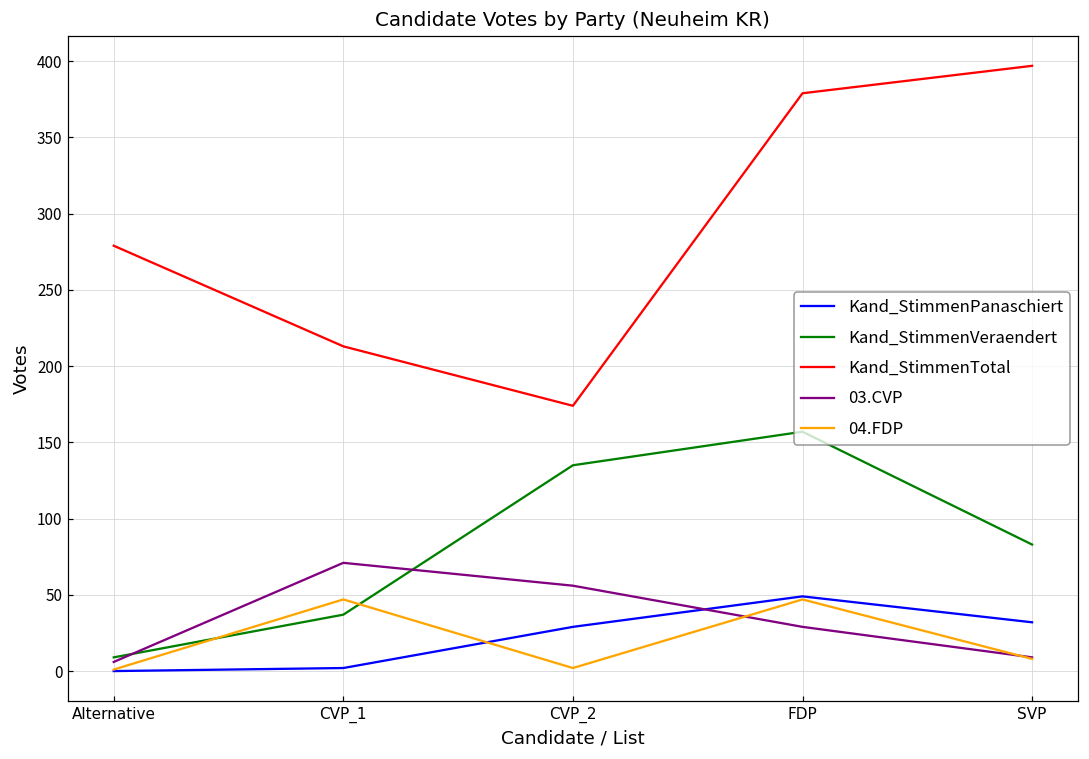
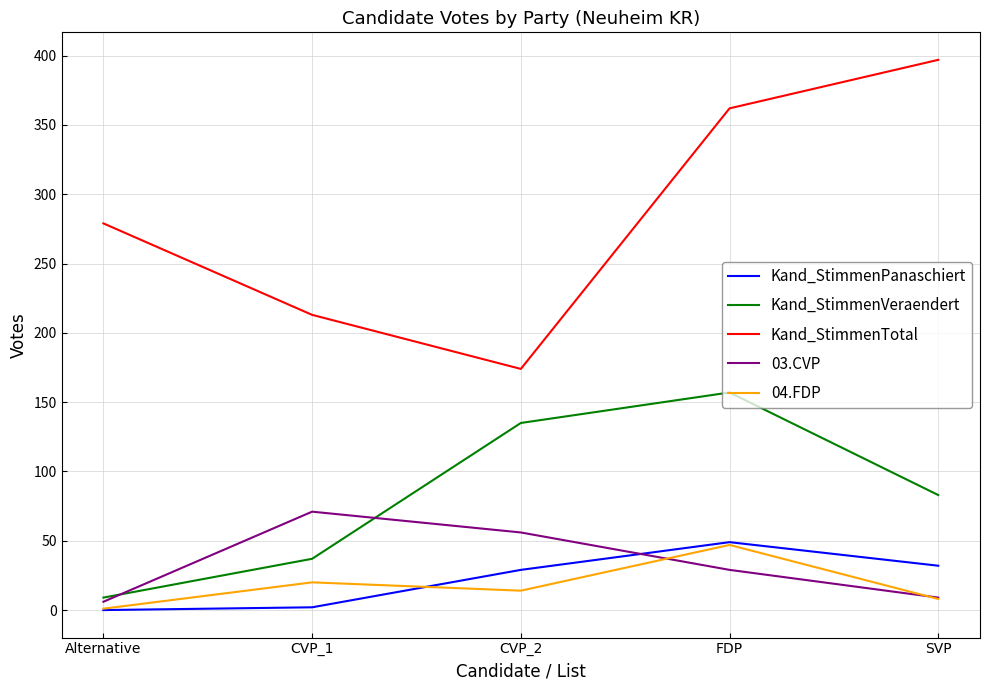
  {
    "Kand_StimmenPanaschiert": {
      "CVP_1": 2,
      "CVP_2": 29,
      "FDP": 49,
      "SVP": 32
    },
    "Kand_StimmenVeraendert": {
      "Alternative": 9,
      "CVP_1": 37,
      "CVP_2": 135,
      "SVP": 83
    },
    "Kand_StimmenTotal": {
      "Alternative": 279,
      "CVP_1": 213,
      "CVP_2": 174,
-     "FDP": 379,
+     "FDP": 362,
      "SVP": 397
    },
    "03.CVP": {
      "Alternative": 6,
      "CVP_1": 71,
      "CVP_2": 56,
      "FDP": 29
    },
    "04.FDP": {
-     "CVP_1": 47,
-     "CVP_2": 2,
+     "CVP_1": 20,
+     "CVP_2": 14,
      "FDP": 47
    }
  }
